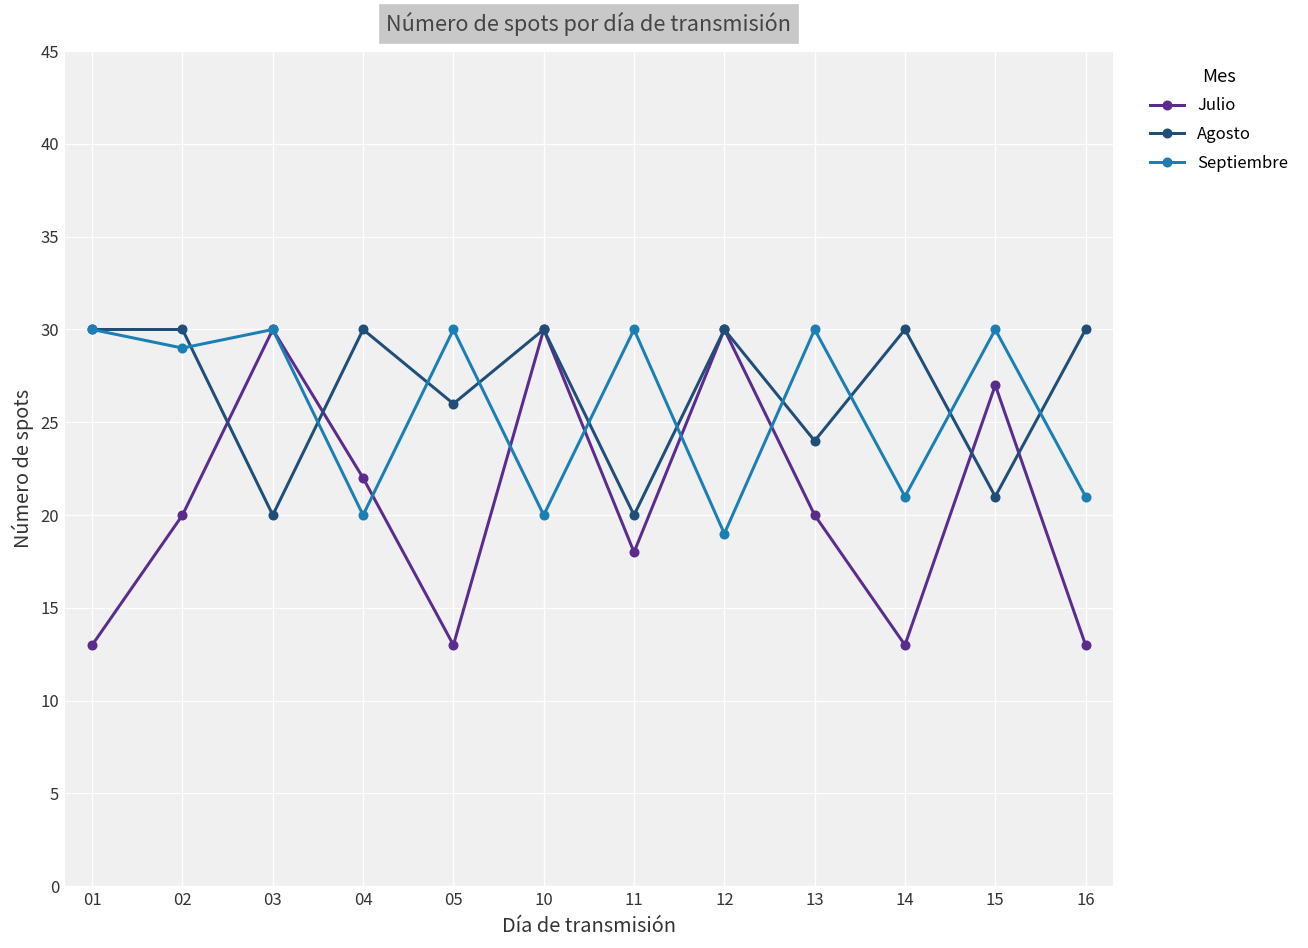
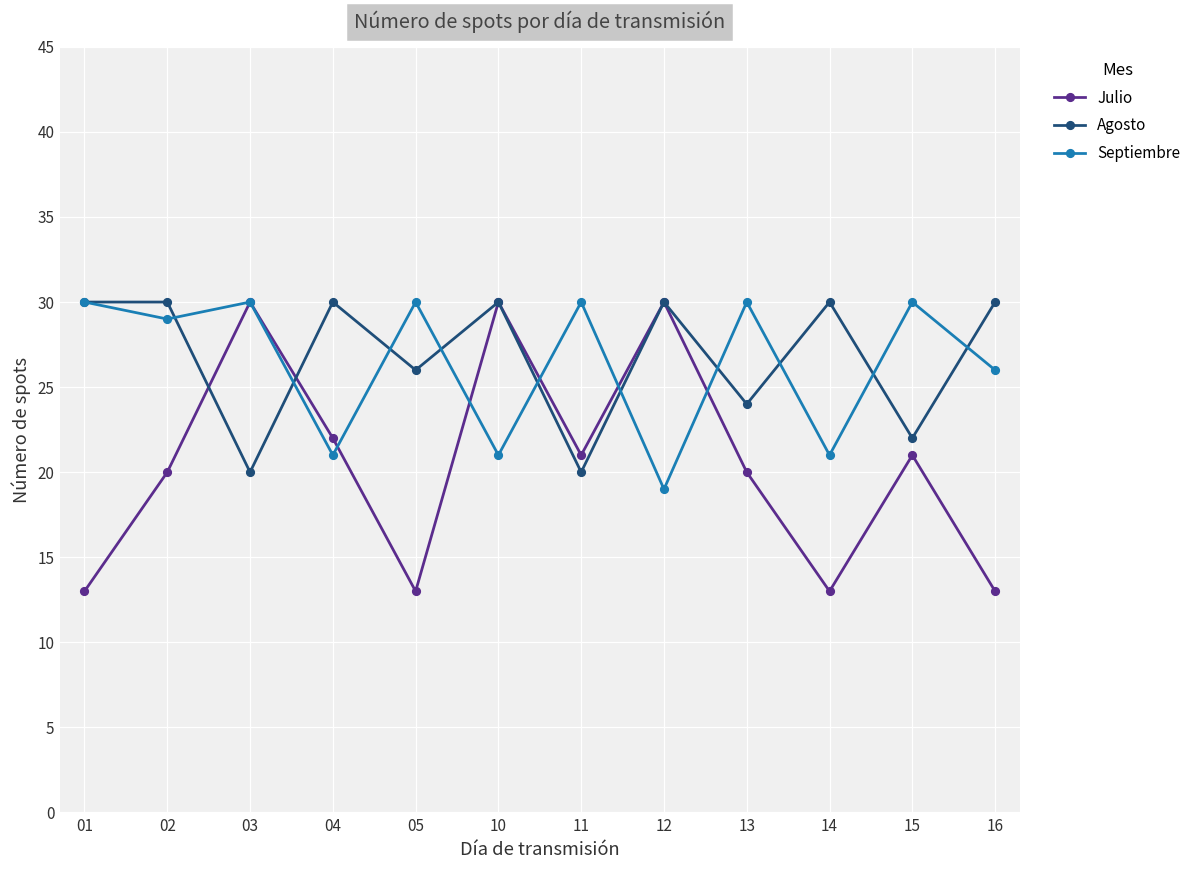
  {
    "Julio": {
      "01": 13,
      "02": 20,
      "04": 22,
      "05": 13,
-     "11": 18,
+     "11": 21,
      "13": 20,
      "14": 13,
-     "15": 27,
+     "15": 21,
      "16": 13
    },
    "Agosto": {
      "02": 30,
      "03": 20,
      "04": 30,
      "05": 26,
      "11": 20,
      "13": 24,
      "14": 30,
-     "15": 21,
+     "15": 22,
      "16": 30
    },
    "Septiembre": {
      "02": 29,
-     "04": 20,
+     "04": 21,
      "05": 30,
-     "10": 20,
+     "10": 21,
      "11": 30,
      "12": 19,
      "13": 30,
      "14": 21,
      "15": 30,
-     "16": 21
+     "16": 26
    }
  }
